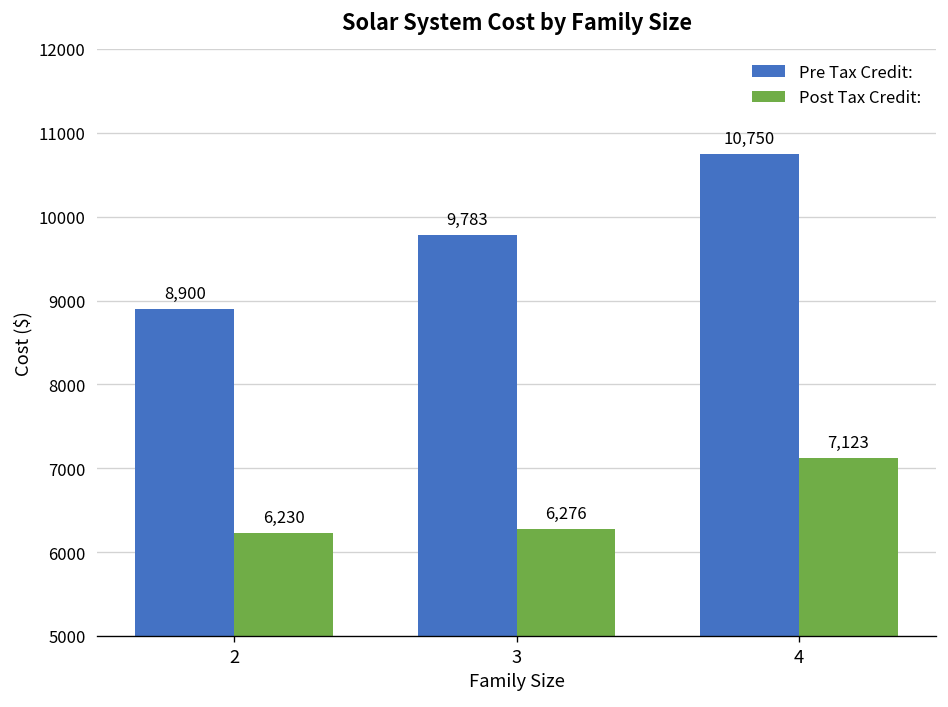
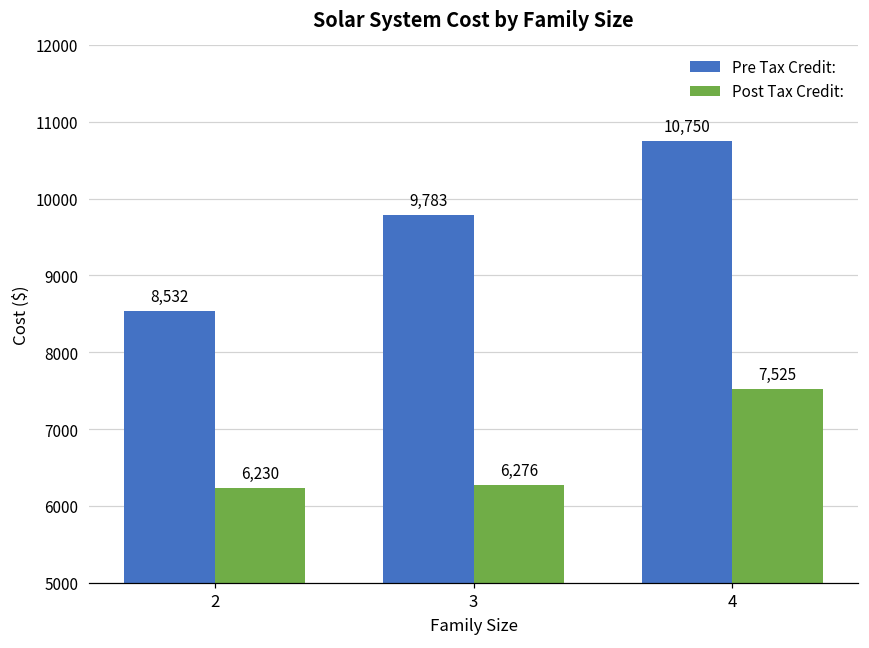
  {
    "Pre Tax Credit:": {
-     "2": "8,900",
+     "2": "8,532",
      "3": "9,783",
      "4": "10,750"
    },
    "Post Tax Credit:": {
      "2": "6,230",
      "3": "6,276",
-     "4": "7,123"
+     "4": "7,525"
    }
  }
